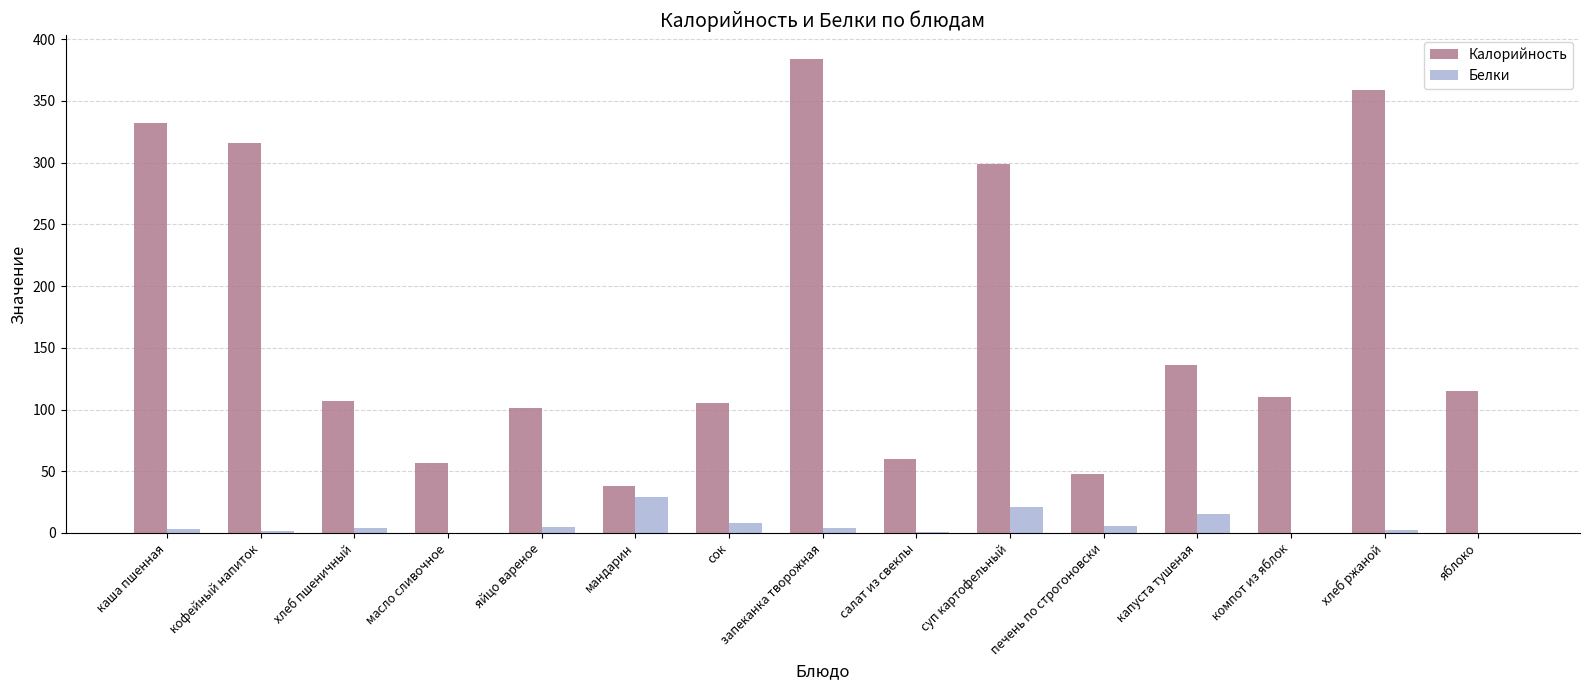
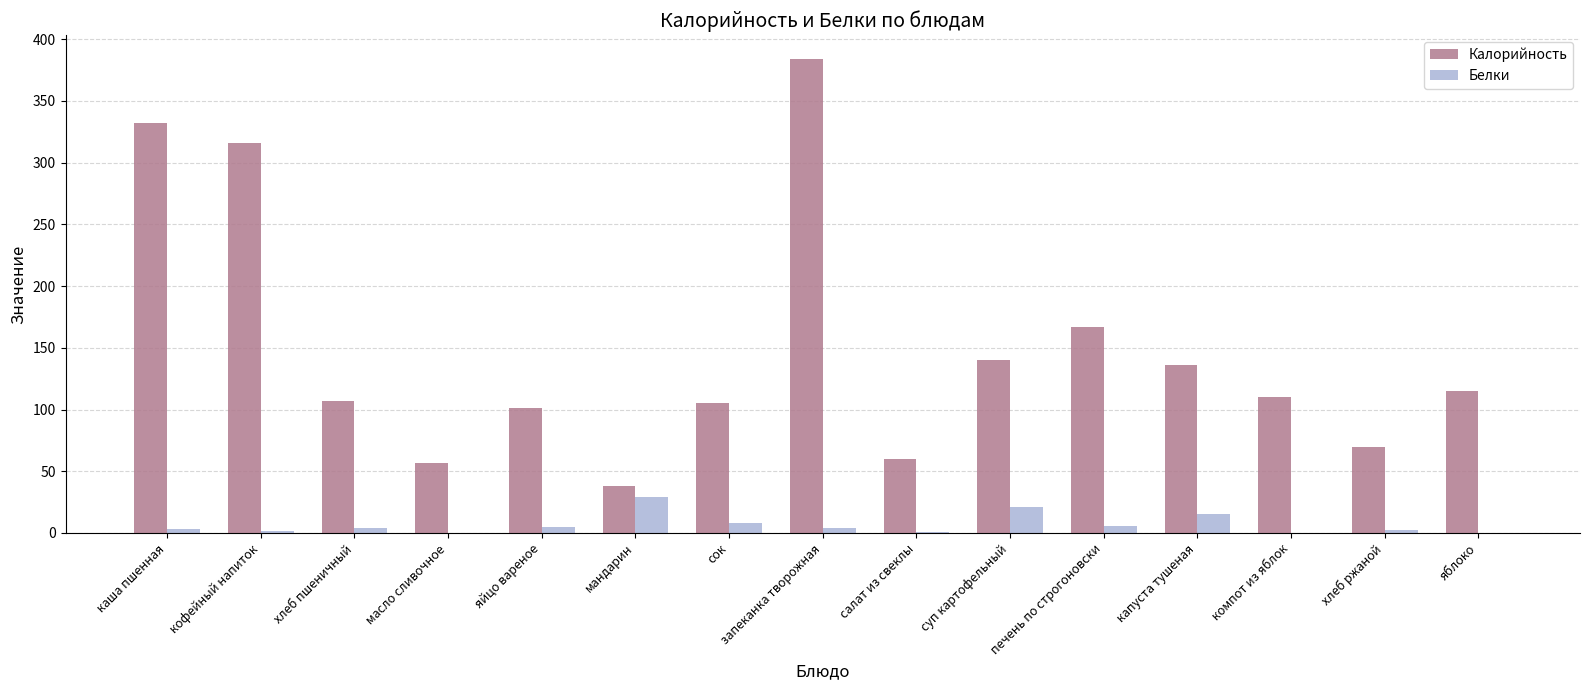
  {
    "Калорийность": {
      "каша пшенная": 332,
      "кофейный напиток": 316,
      "хлеб пшеничный": 107,
      "масло сливочное": 57,
      "яйцо вареное": 101,
      "мандарин": 38,
      "сок": 106,
      "запеканка творожная": 384,
      "салат из свеклы": 60,
-     "суп картофельный": 299,
-     "печень по строгоновски": 48,
+     "суп картофельный": 140,
+     "печень по строгоновски": 167,
      "капуста тушеная": 136,
      "компот из яблок": 110,
-     "хлеб ржаной": 359,
+     "хлеб ржаной": 70,
      "яблоко": 115
    },
    "Белки": {
      "каша пшенная": 3,
      "хлеб пшеничный": 4,
      "масло сливочное": 0,
      "яйцо вареное": 5,
      "мандарин": 29,
      "сок": 8,
      "запеканка творожная": 4,
      "суп картофельный": 21,
      "печень по строгоновски": 6,
      "капуста тушеная": 15,
      "компот из яблок": 0,
      "хлеб ржаной": 3,
      "яблоко": 0
    }
  }
